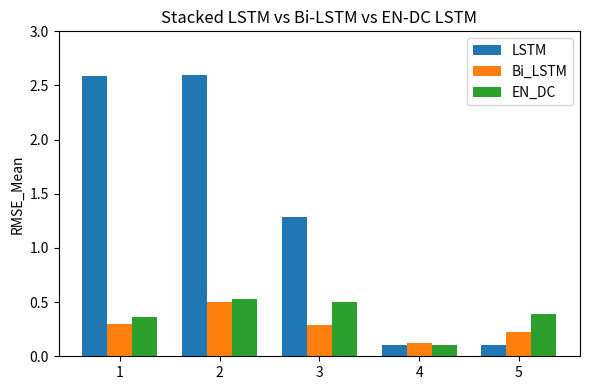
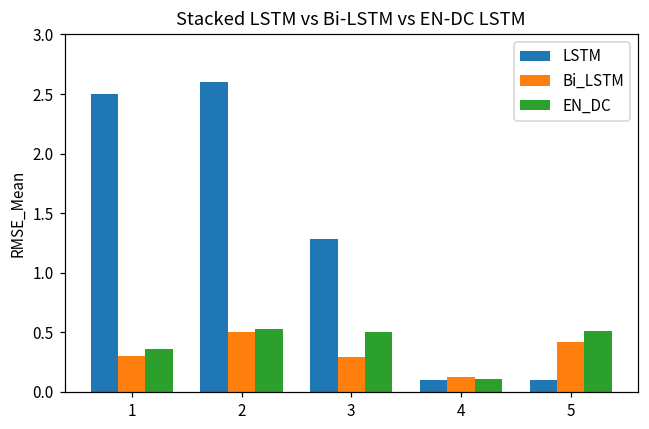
  {
    "LSTM": {
-     "1": 2.58,
+     "1": 2.50,
      "2": 2.60,
      "3": 1.29,
      "4": 0.10,
      "5": 0.10
    },
    "Bi_LSTM": {
      "1": 0.30,
      "2": 0.50,
      "3": 0.29,
      "4": 0.13,
-     "5": 0.23
+     "5": 0.42
    },
    "EN_DC": {
      "1": 0.36,
      "2": 0.53,
      "3": 0.50,
      "4": 0.11,
-     "5": 0.39
+     "5": 0.51
    }
  }
